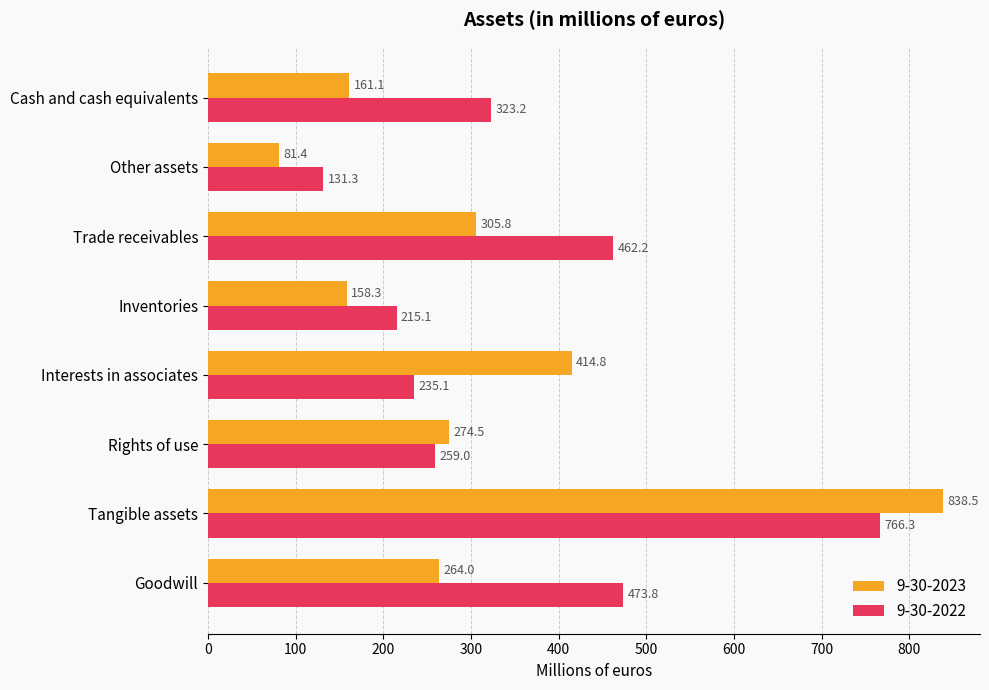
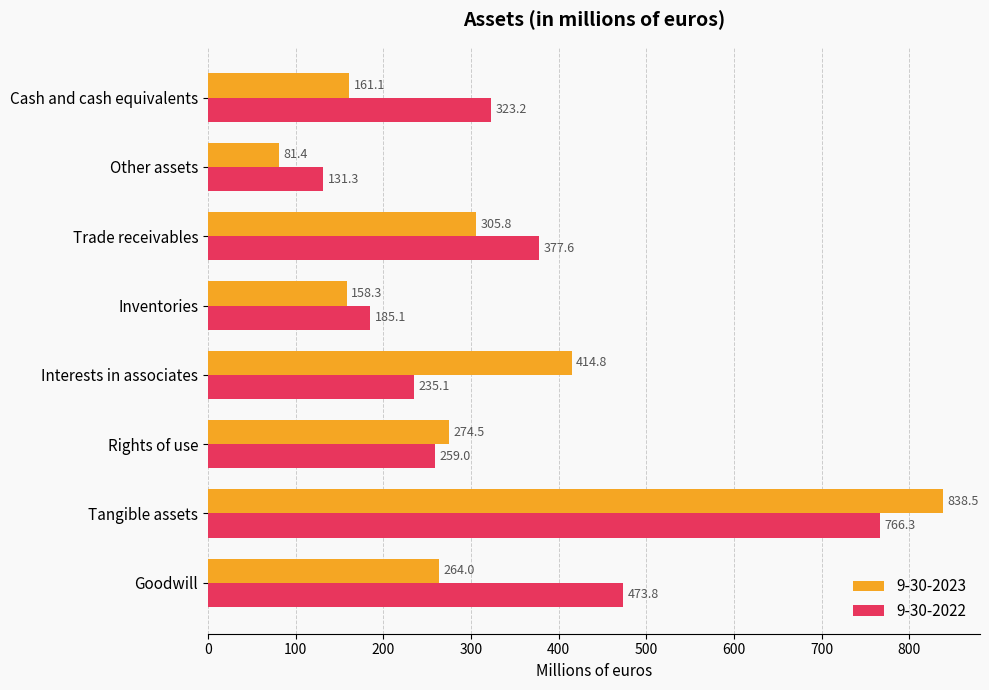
  {
    "9-30-2023": {
      "Cash and cash equivalents": 161.1,
      "Other assets": 81.4,
      "Trade receivables": 305.8,
      "Inventories": 158.3,
      "Interests in associates": 414.8,
      "Rights of use": 274.5,
      "Tangible assets": 838.5,
      "Goodwill": 264.0
    },
    "9-30-2022": {
      "Cash and cash equivalents": 323.2,
      "Other assets": 131.3,
-     "Trade receivables": 462.2,
-     "Inventories": 215.1,
+     "Trade receivables": 377.6,
+     "Inventories": 185.1,
      "Interests in associates": 235.1,
      "Rights of use": 259.0,
      "Tangible assets": 766.3,
      "Goodwill": 473.8
    }
  }
